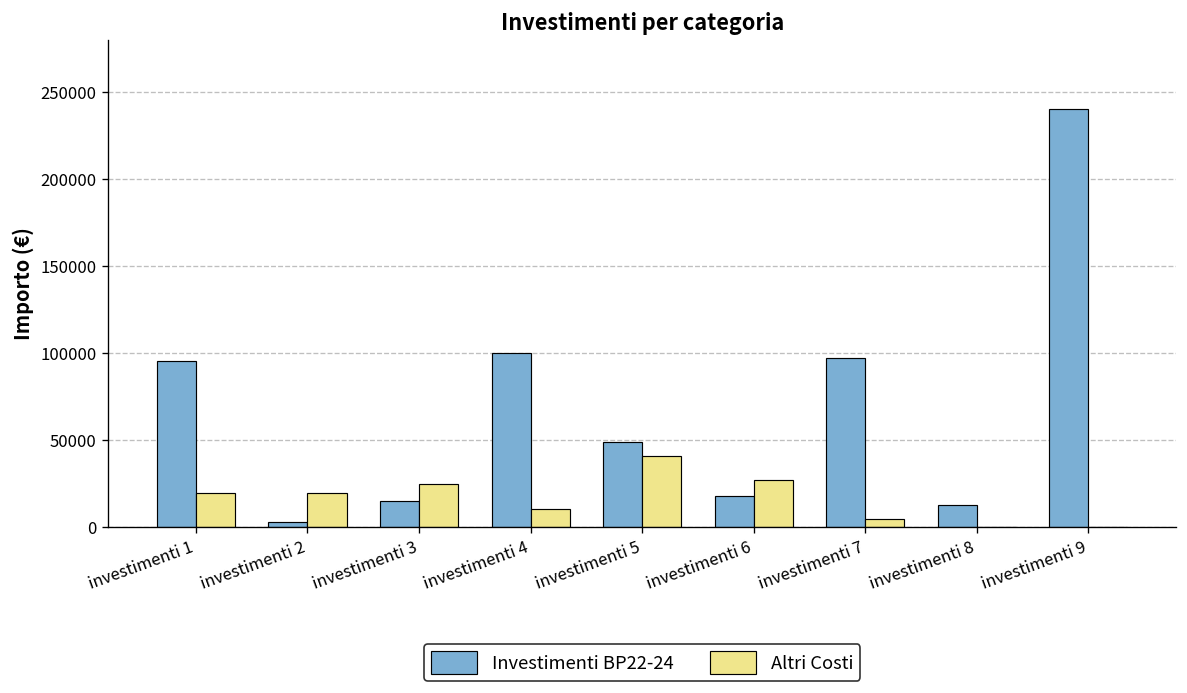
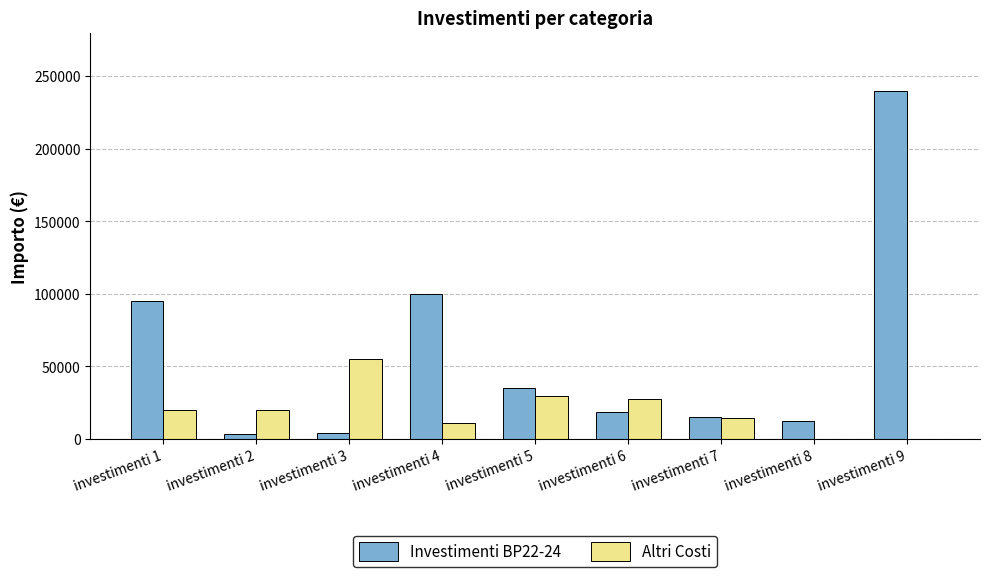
  {
    "Investimenti BP22-24": {
      "investimenti 1": 95000,
      "investimenti 2": 3000,
-     "investimenti 3": 15000,
+     "investimenti 3": 4000,
      "investimenti 4": 100000,
-     "investimenti 5": 49000,
+     "investimenti 5": 35000,
      "investimenti 6": 18000,
-     "investimenti 7": 97000,
+     "investimenti 7": 15000,
      "investimenti 8": 13000,
      "investimenti 9": 240000
    },
    "Altri Costi": {
      "investimenti 1": 20000,
      "investimenti 2": 20000,
-     "investimenti 3": 25000,
+     "investimenti 3": 55000,
      "investimenti 4": 11000,
-     "investimenti 5": 41000,
+     "investimenti 5": 30000,
      "investimenti 6": 27000,
-     "investimenti 7": 5000,
+     "investimenti 7": 14000,
      "investimenti 8": 0,
      "investimenti 9": 0
    }
  }
